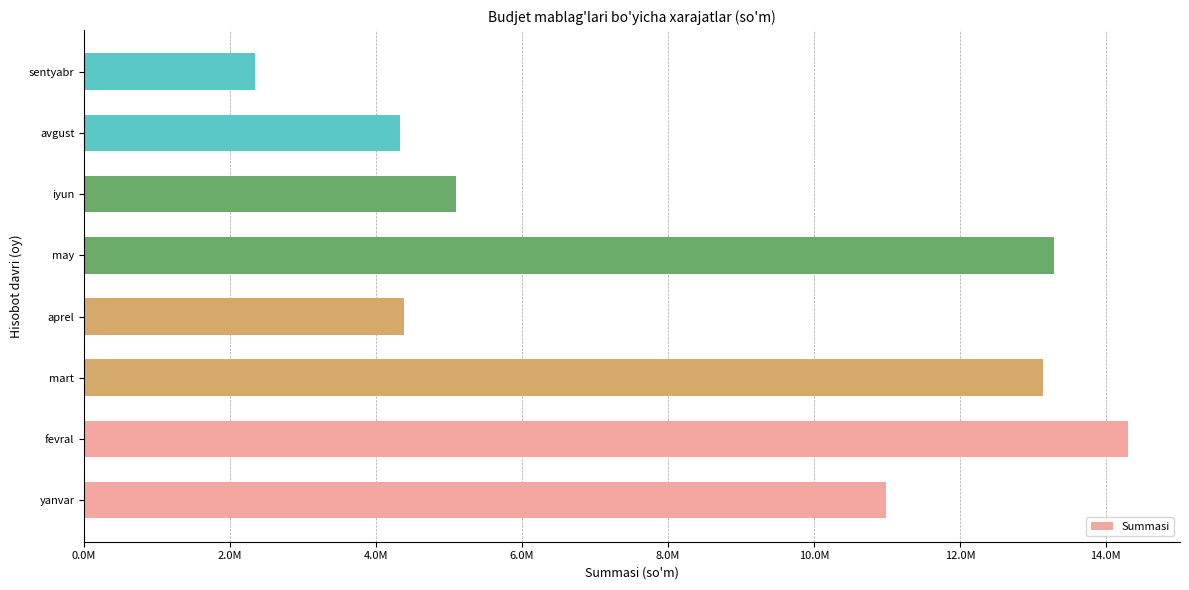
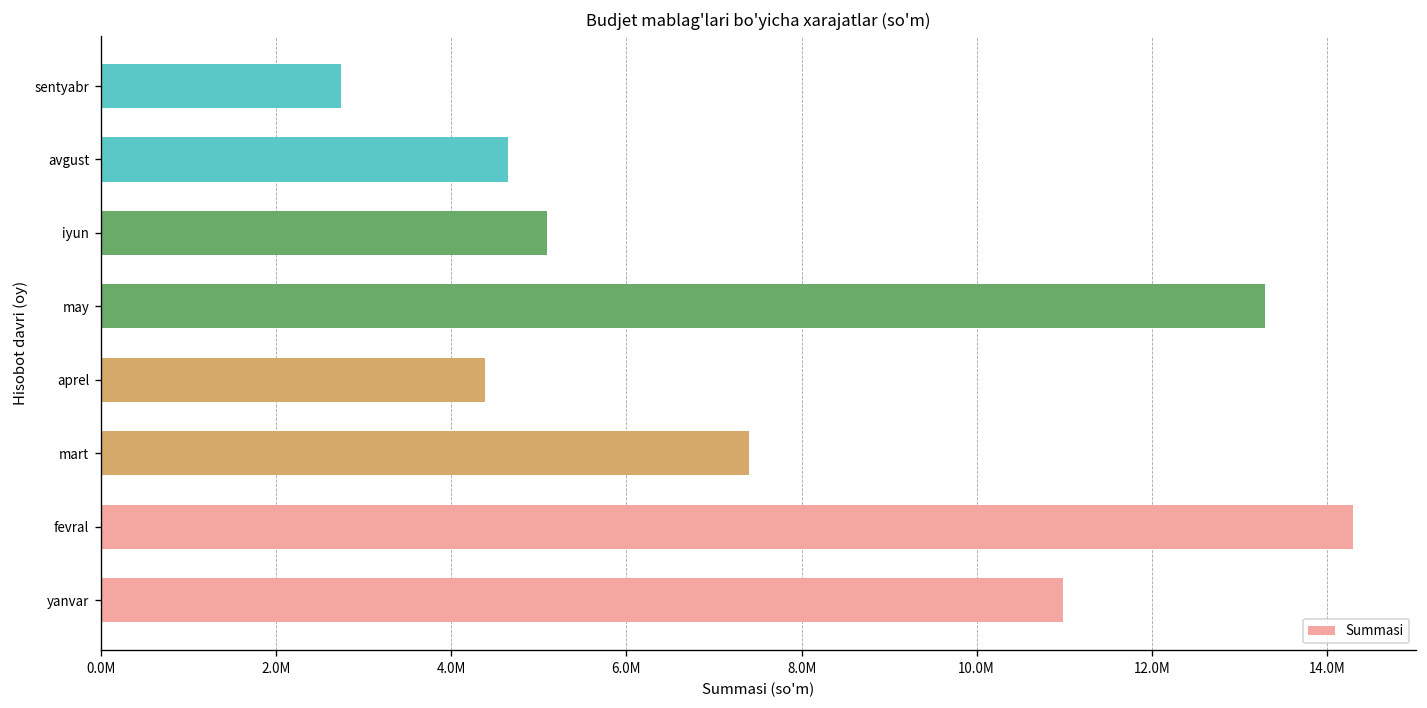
  {
-   "sentyabr": 2300000,
-   "avgust": 4300000,
+   "sentyabr": 2700000,
+   "avgust": 4600000,
    "iyun": 5100000,
    "may": 13300000,
    "aprel": 4400000,
-   "mart": 13100000,
+   "mart": 7400000,
    "fevral": 14300000,
    "yanvar": 11000000
  }
